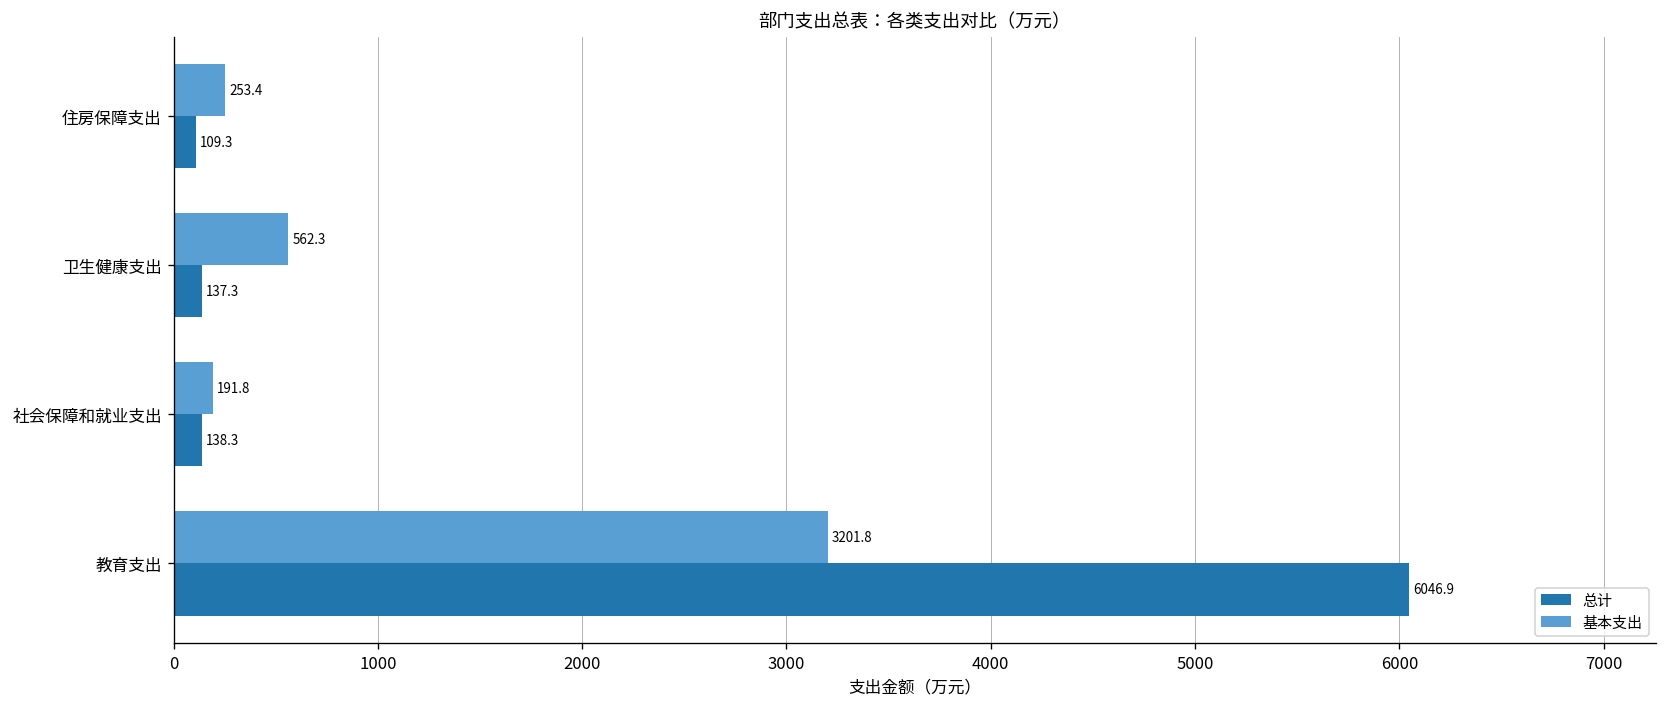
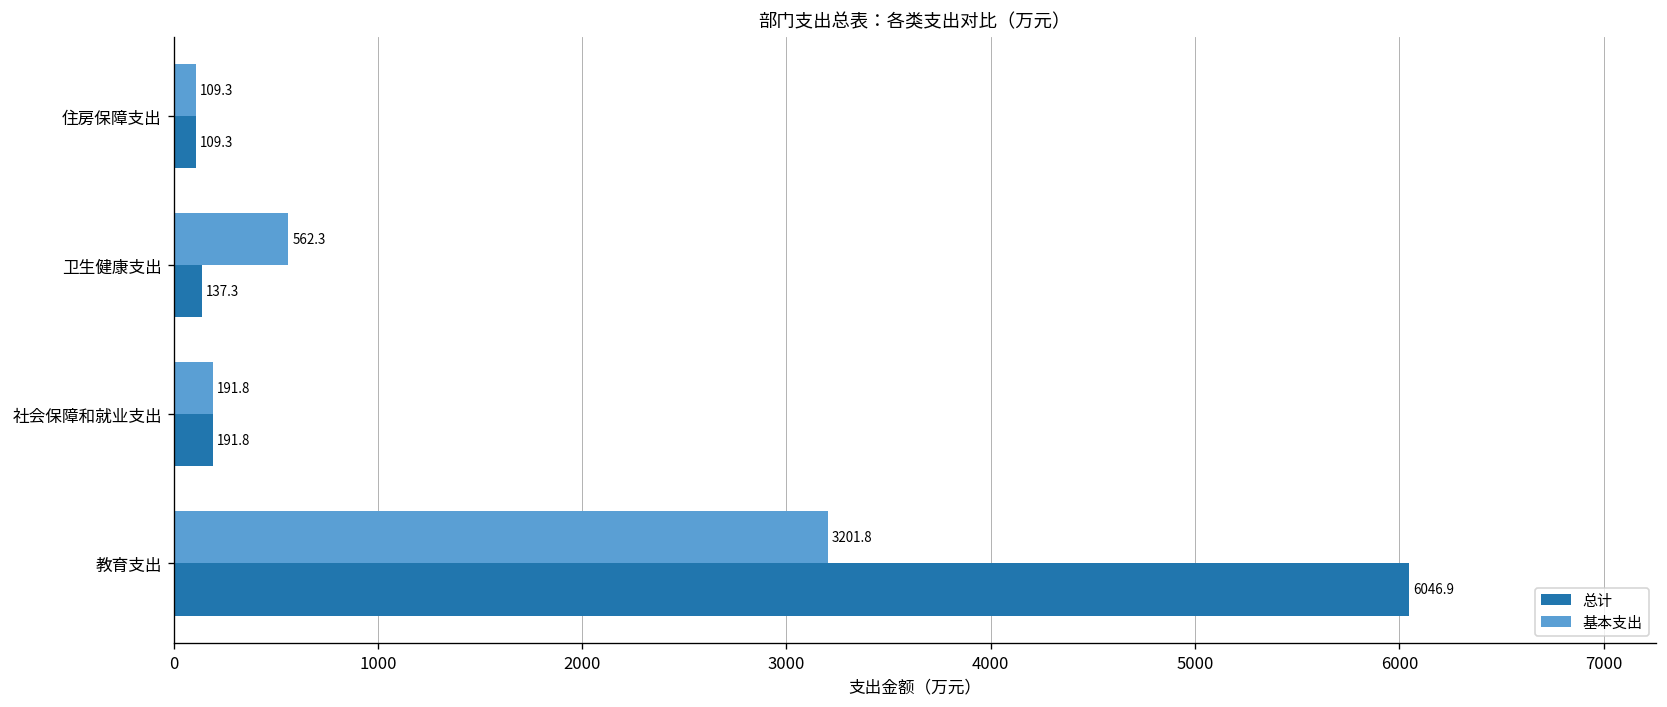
  {
    "总计": {
      "住房保障支出": 109.3,
      "卫生健康支出": 137.3,
-     "社会保障和就业支出": 138.3,
+     "社会保障和就业支出": 191.8,
      "教育支出": 6046.9
    },
    "基本支出": {
-     "住房保障支出": 253.4,
+     "住房保障支出": 109.3,
      "卫生健康支出": 562.3,
      "社会保障和就业支出": 191.8,
      "教育支出": 3201.8
    }
  }
